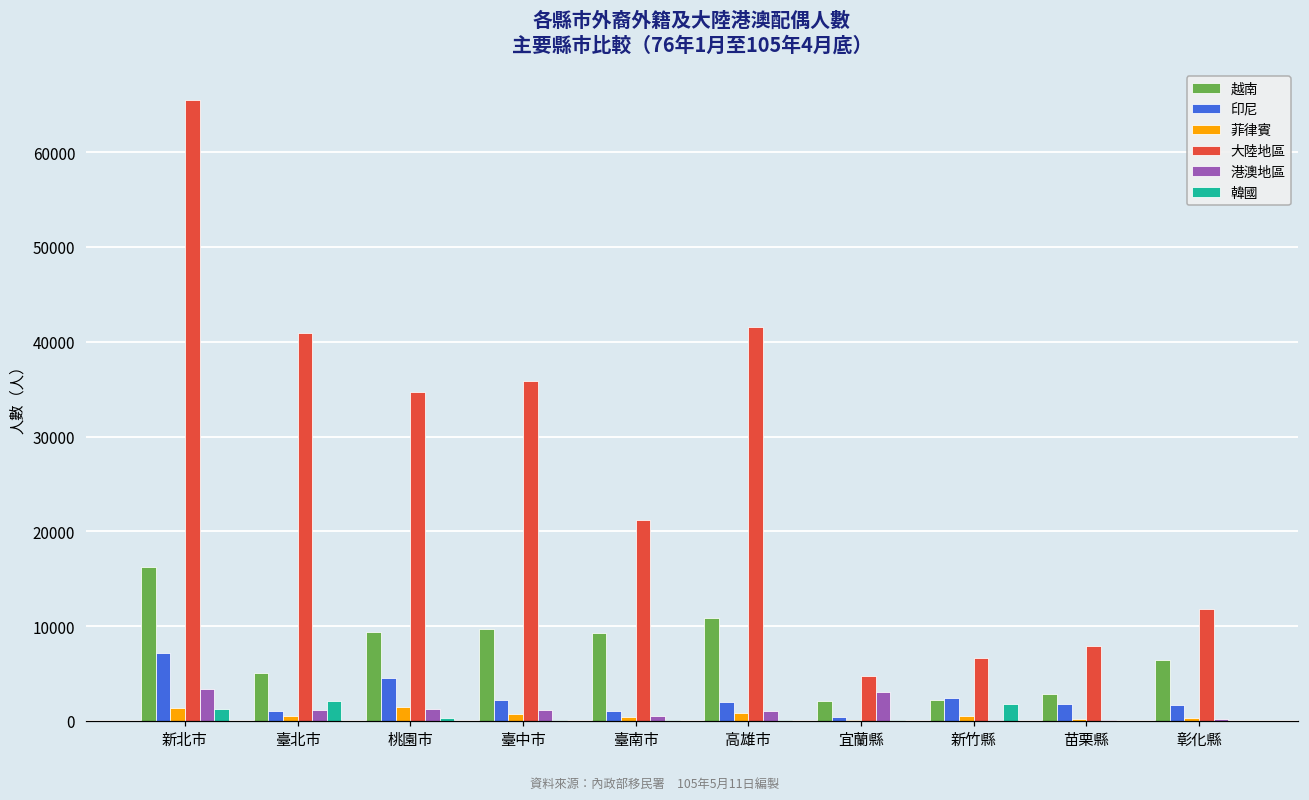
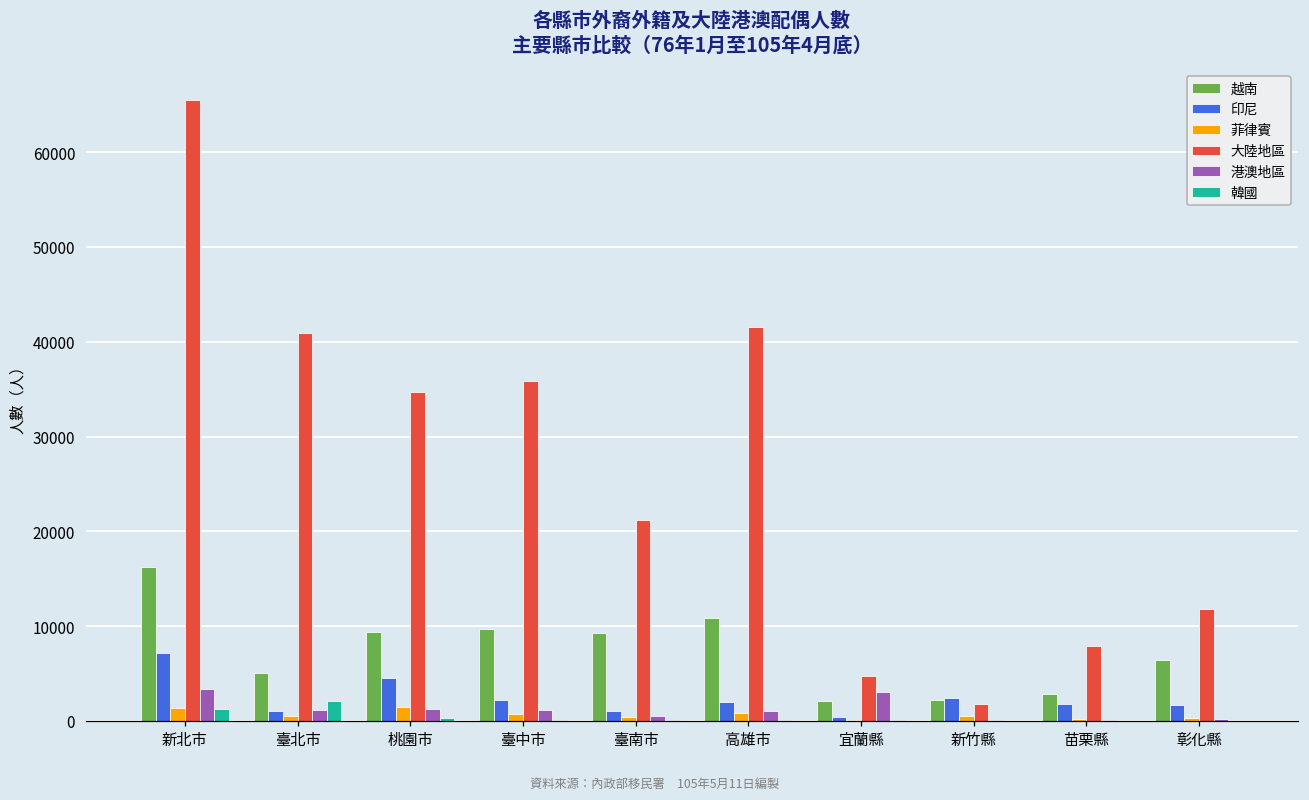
  {
    "越南": {
      "新北市": 16000,
      "臺北市": 5000,
      "桃園市": 9000,
      "臺中市": 10000,
      "臺南市": 9000,
      "高雄市": 11000,
      "宜蘭縣": 2000,
      "新竹縣": 2000,
      "苗栗縣": 3000,
      "彰化縣": 6000
    },
    "印尼": {
      "新北市": 7000,
      "臺北市": 1000,
      "桃園市": 5000,
      "臺中市": 2000,
      "臺南市": 1000,
      "高雄市": 2000,
      "宜蘭縣": 0,
      "新竹縣": 2000,
      "苗栗縣": 2000,
      "彰化縣": 2000
    },
    "菲律賓": {
      "新北市": 1000,
      "臺北市": 1000,
      "桃園市": 2000,
      "臺中市": 1000,
      "臺南市": 0,
      "高雄市": 1000,
      "新竹縣": 1000,
      "彰化縣": 0
    },
    "大陸地區": {
      "新北市": 65000,
      "臺北市": 41000,
      "桃園市": 35000,
      "臺中市": 36000,
      "臺南市": 21000,
      "高雄市": 42000,
      "宜蘭縣": 5000,
-     "新竹縣": 7000,
+     "新竹縣": 2000,
      "苗栗縣": 8000,
      "彰化縣": 12000
    },
    "港澳地區": {
      "新北市": 3000,
      "臺北市": 1000,
      "桃園市": 1000,
      "臺中市": 1000,
      "臺南市": 1000,
      "高雄市": 1000,
      "宜蘭縣": 3000
    },
    "韓國": {
      "新北市": 1000,
      "臺北市": 2000,
      "桃園市": 0,
-     "新竹縣": 2000
+     "新竹縣": 0
    }
  }
